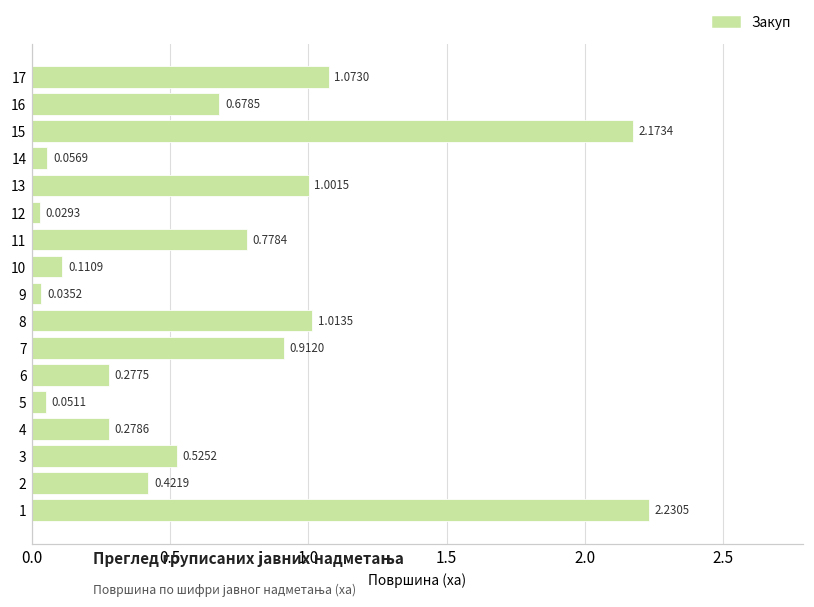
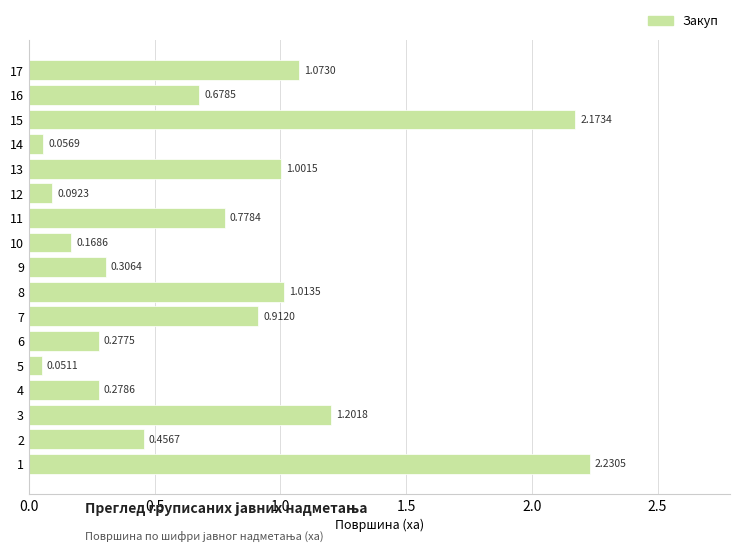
  {
    "17": 1.0730,
    "16": 0.6785,
    "15": 2.1734,
    "14": 0.0569,
    "13": 1.0015,
-   "12": 0.0293,
+   "12": 0.0923,
    "11": 0.7784,
-   "10": 0.1109,
-   "9": 0.0352,
+   "10": 0.1686,
+   "9": 0.3064,
    "8": 1.0135,
    "7": 0.9120,
    "6": 0.2775,
    "5": 0.0511,
    "4": 0.2786,
-   "3": 0.5252,
-   "2": 0.4219,
+   "3": 1.2018,
+   "2": 0.4567,
    "1": 2.2305
  }
